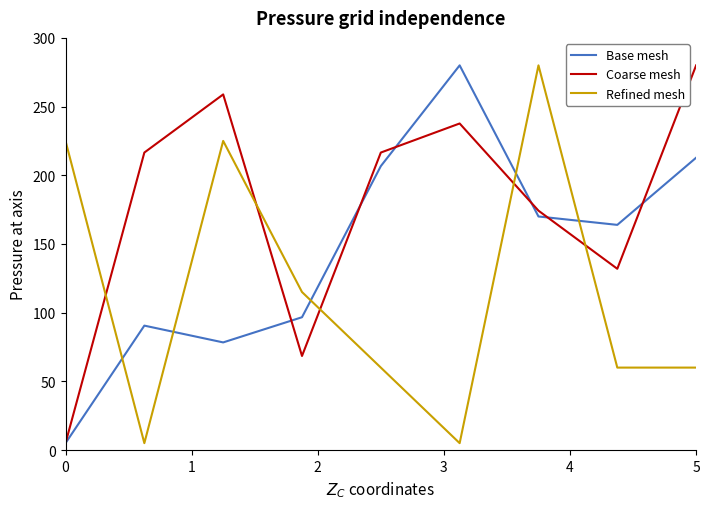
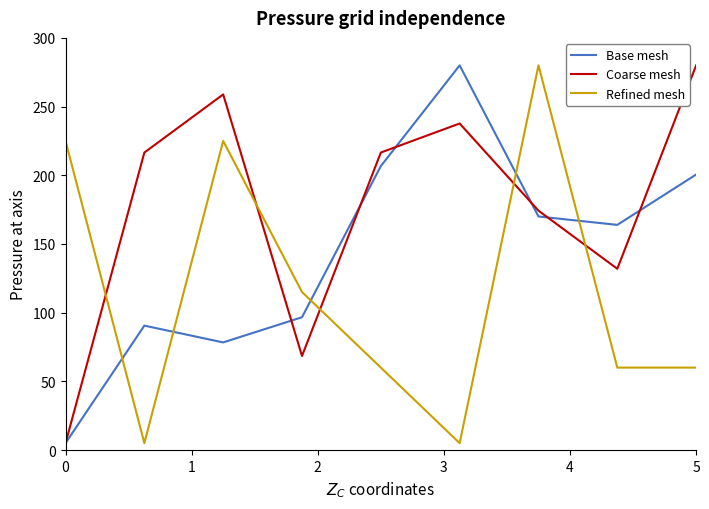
  {
    "Base mesh": {
-     "5": 213
+     "5": 201
    },
    "Coarse mesh": {
      "5": 280
    },
    "Refined mesh": {
      "0": 225,
      "5": 60
    }
  }
